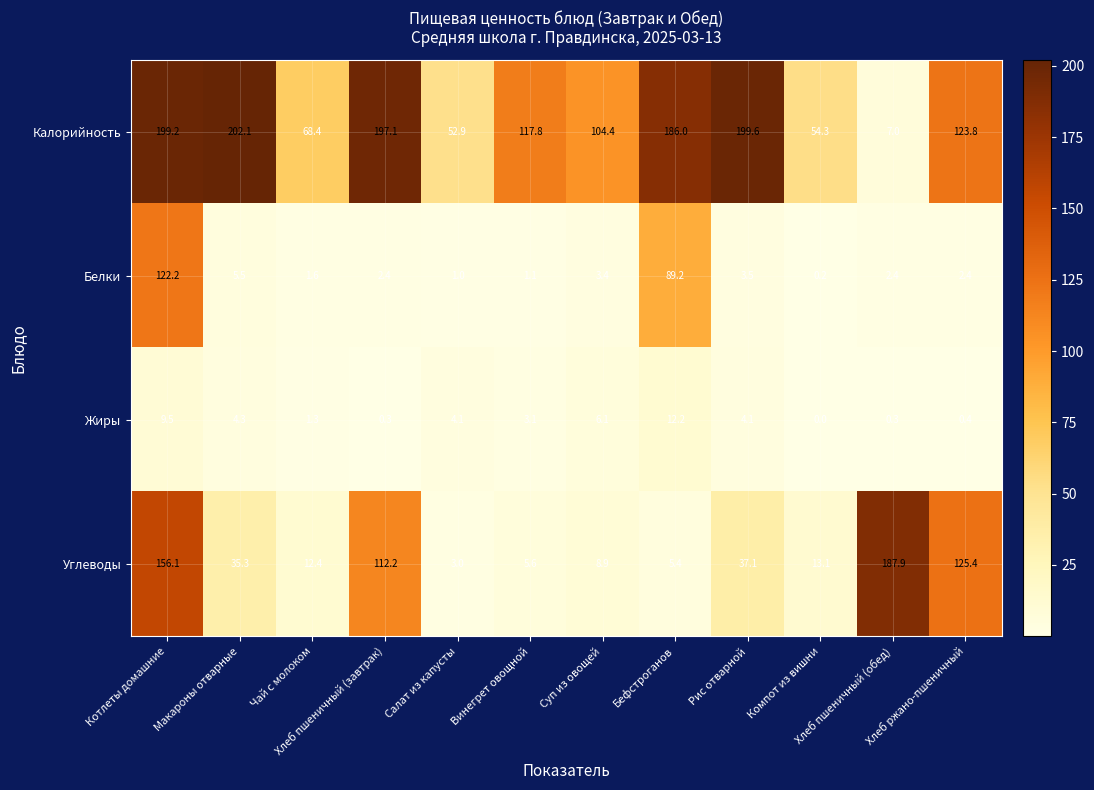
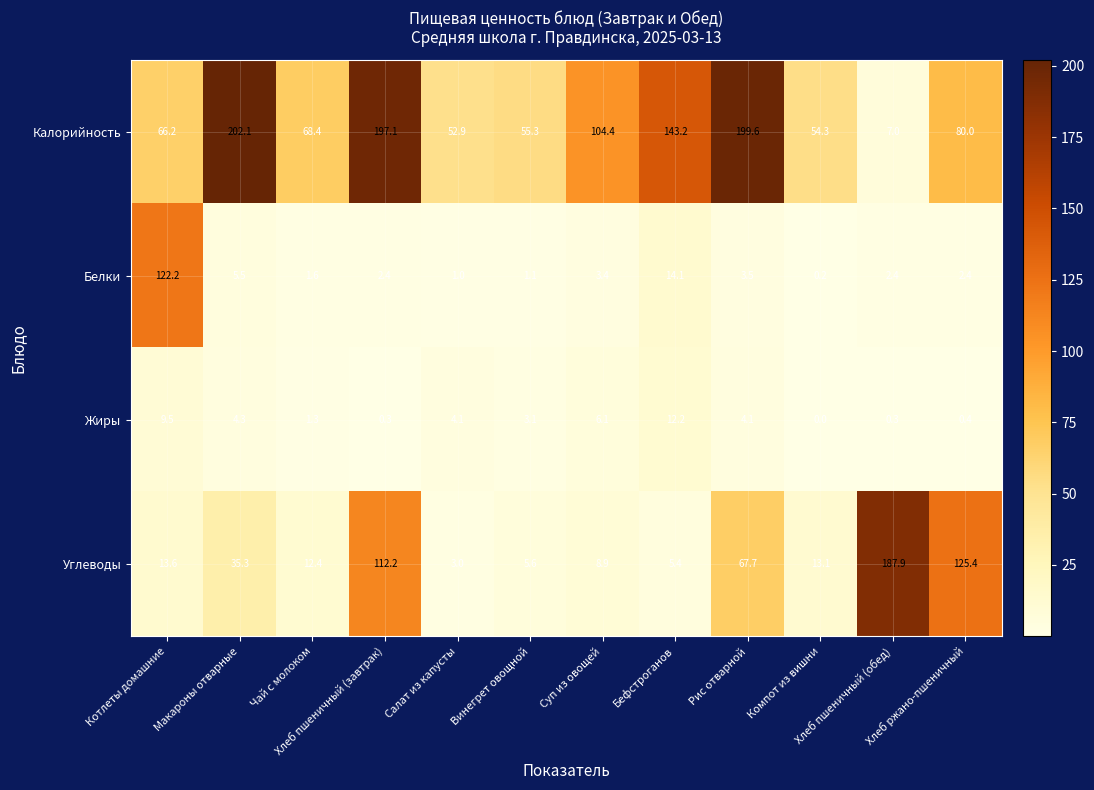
  {
    "Калорийность": {
-     "Котлеты домашние": 199.2,
+     "Котлеты домашние": 66.2,
      "Макароны отварные": 202.1,
      "Чай с молоком": 68.4,
      "Хлеб пшеничный (завтрак)": 197.1,
      "Салат из капусты": 52.9,
-     "Винегрет овощной": 117.8,
+     "Винегрет овощной": 55.3,
      "Суп из овощей": 104.4,
-     "Бефстроганов": 186.0,
+     "Бефстроганов": 143.2,
      "Рис отварной": 199.6,
      "Компот из вишни": 54.3,
-     "Хлеб ржано-пшеничный": 123.8
+     "Хлеб ржано-пшеничный": 80.0
    },
    "Белки": {
      "Котлеты домашние": 122.2,
-     "Бефстроганов": 89.2
+     "Бефстроганов": 14.1
    },
    "Углеводы": {
-     "Котлеты домашние": 156.1,
+     "Котлеты домашние": 13.6,
      "Макароны отварные": 35.3,
      "Хлеб пшеничный (завтрак)": 112.2,
-     "Рис отварной": 37.1,
+     "Рис отварной": 67.7,
      "Хлеб пшеничный (обед)": 187.9,
      "Хлеб ржано-пшеничный": 125.4
    }
  }
